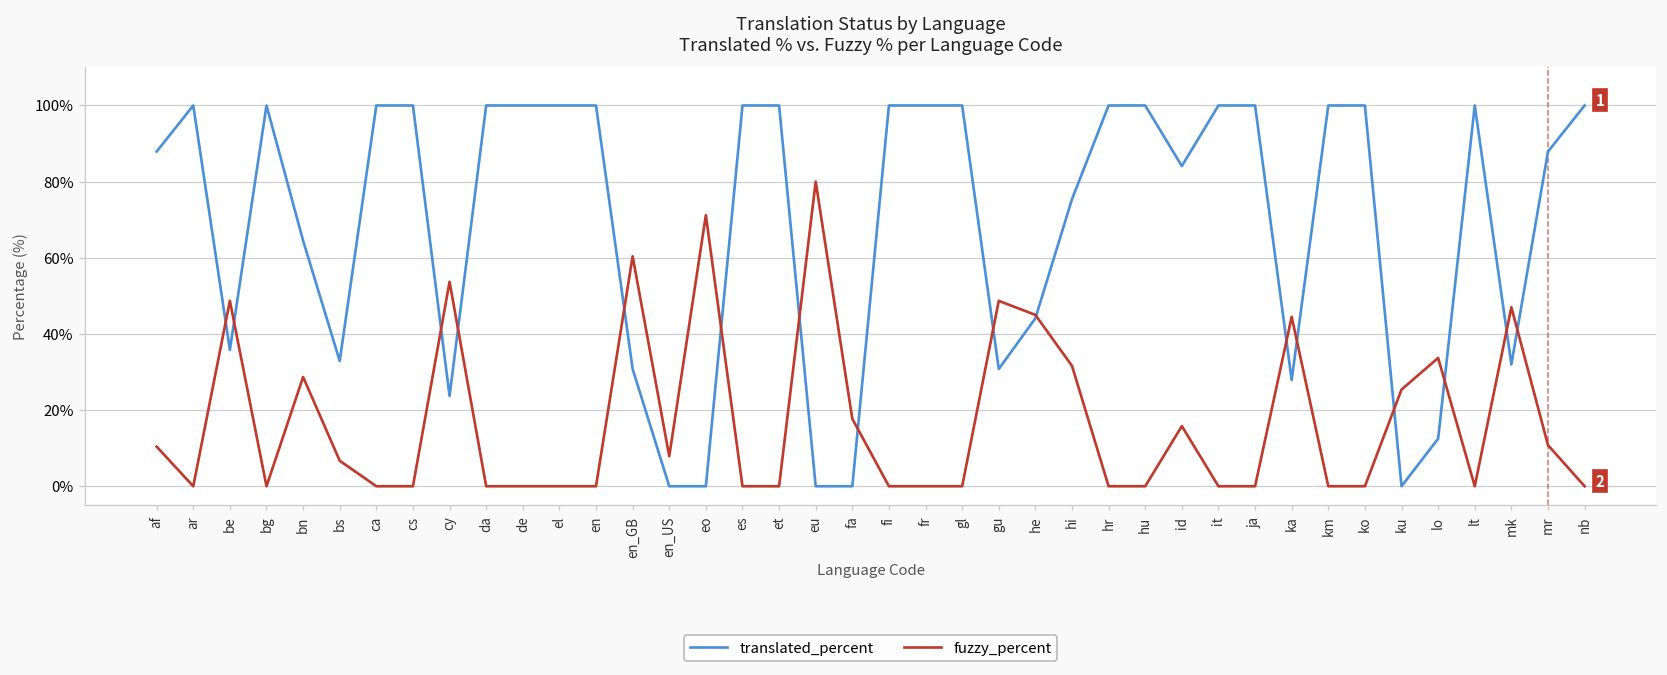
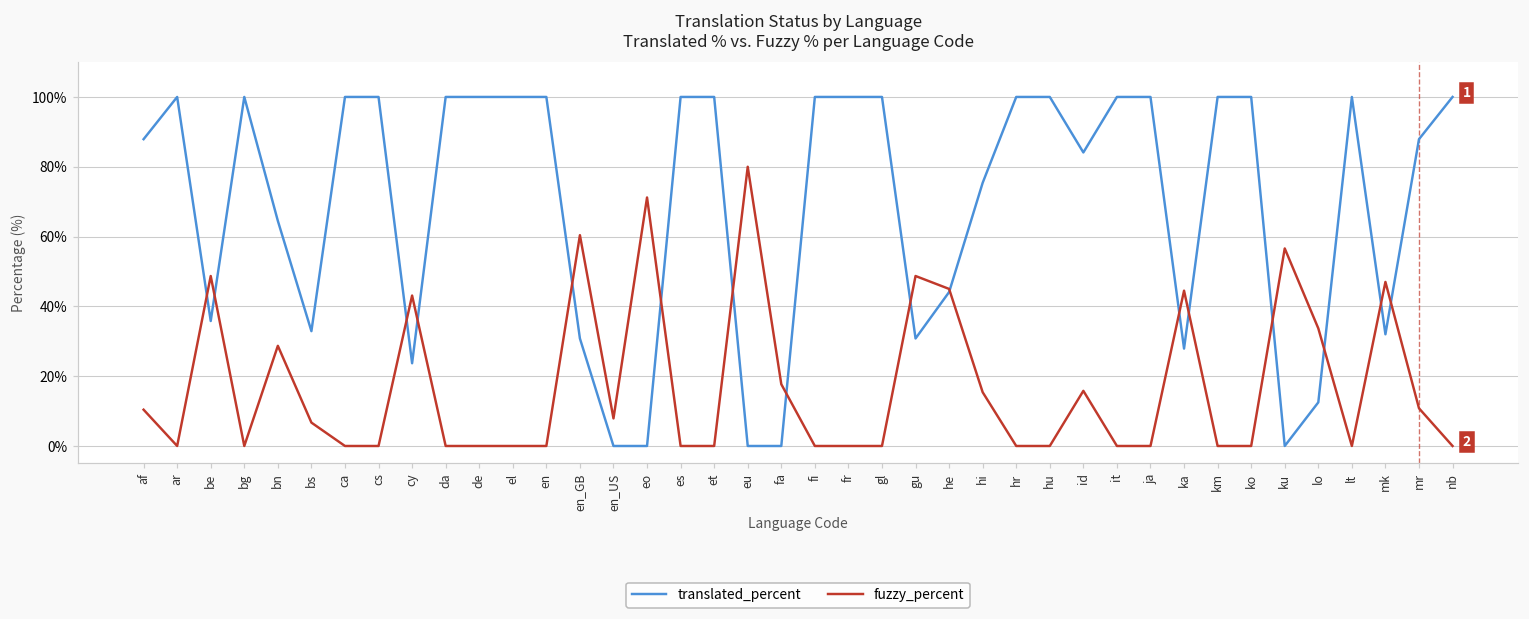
  {
    "translated_percent": {
      "af": "88%",
      "ar": "100%",
      "be": "36%",
      "bg": "100%",
      "bn": "65%",
      "bs": "33%",
      "ca": "100%",
      "cs": "100%",
      "cy": "24%",
      "da": "100%",
      "de": "100%",
      "el": "100%",
      "en": "100%",
      "en_GB": "31%",
      "en_US": "0%",
      "eo": "0%",
      "es": "100%",
      "et": "100%",
      "eu": "0%",
      "fa": "0%",
      "fi": "100%",
      "fr": "100%",
      "gl": "100%",
      "gu": "31%",
      "he": "44%",
      "hi": "75%",
      "hr": "100%",
      "hu": "100%",
      "id": "84%",
      "it": "100%",
      "ja": "100%",
      "ka": "28%",
      "km": "100%",
      "ko": "100%",
      "ku": "0%",
      "lo": "13%",
      "lt": "100%",
      "mk": "32%",
      "mr": "88%"
    },
    "fuzzy_percent": {
      "af": "10%",
      "ar": "0%",
      "be": "49%",
      "bg": "0%",
      "bn": "29%",
      "bs": "7%",
      "ca": "0%",
      "cs": "0%",
-     "cy": "54%",
+     "cy": "43%",
      "da": "0%",
      "de": "0%",
      "el": "0%",
      "en": "0%",
      "en_GB": "60%",
      "en_US": "8%",
      "eo": "71%",
      "es": "0%",
      "et": "0%",
      "eu": "80%",
      "fa": "18%",
      "fi": "0%",
      "fr": "0%",
      "gl": "0%",
      "gu": "49%",
      "he": "45%",
-     "hi": "32%",
+     "hi": "15%",
      "hr": "0%",
      "hu": "0%",
      "id": "16%",
      "it": "0%",
      "ja": "0%",
      "ka": "45%",
      "km": "0%",
      "ko": "0%",
-     "ku": "25%",
+     "ku": "57%",
      "lo": "34%",
      "lt": "0%",
      "mk": "47%",
      "mr": "11%"
    }
  }
